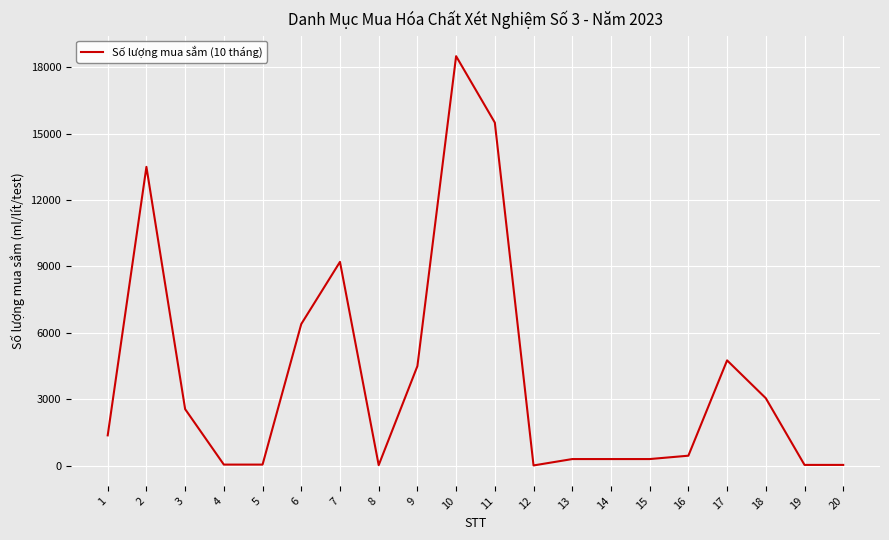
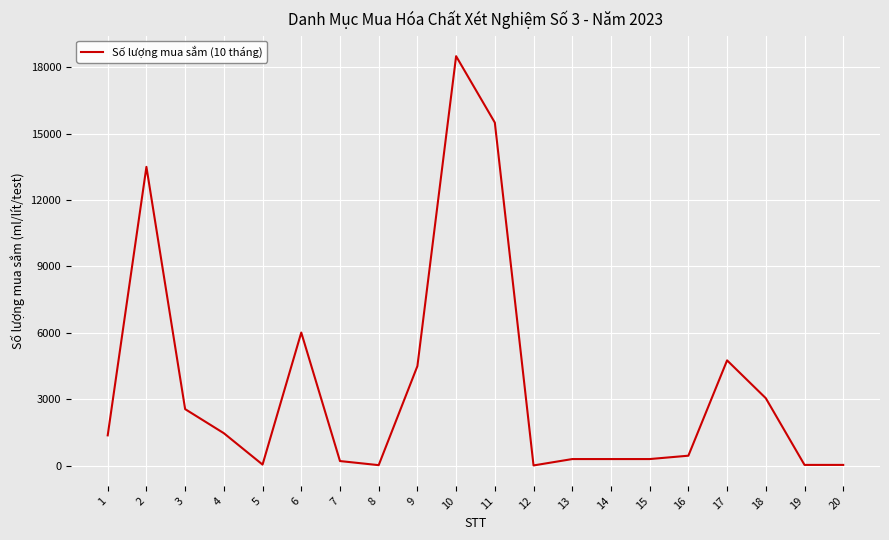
  {
    "1": 1400,
    "2": 13500,
    "3": 2600,
-   "4": 100,
+   "4": 1500,
    "5": 100,
-   "6": 6400,
-   "7": 9200,
+   "6": 6000,
+   "7": 200,
    "8": 0,
    "9": 4500,
    "10": 18500,
    "11": 15500,
    "12": 0,
    "13": 300,
    "14": 300,
    "15": 300,
    "16": 500,
    "17": 4800,
    "18": 3000,
    "19": 0,
    "20": 0
  }
